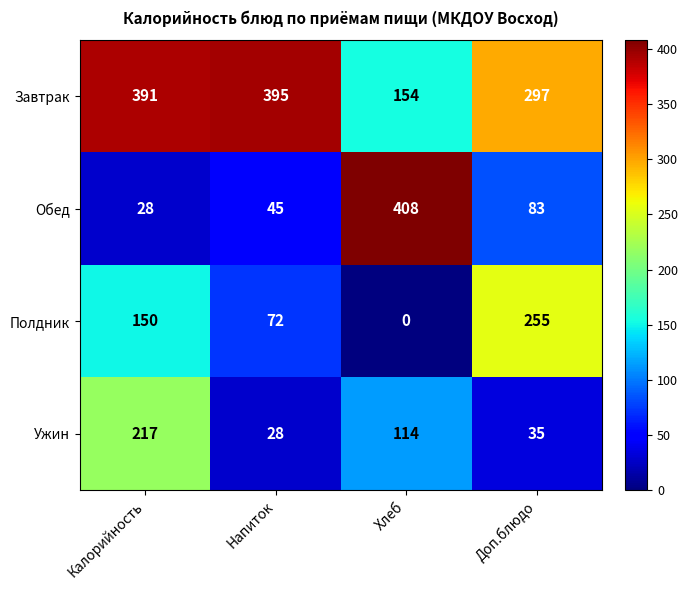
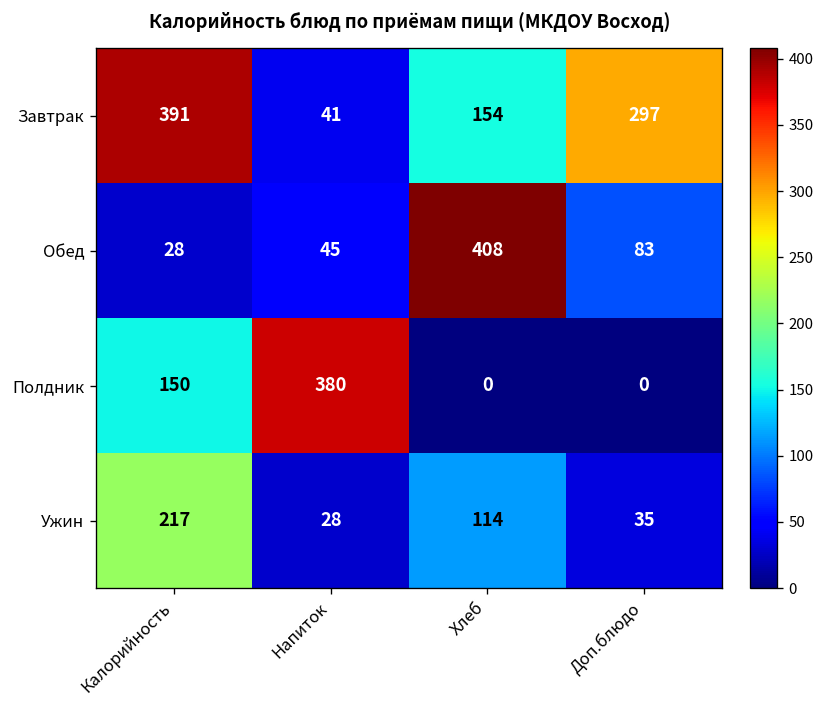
  {
    "Завтрак": {
      "Калорийность": 391,
-     "Напиток": 395,
+     "Напиток": 41,
      "Хлеб": 154,
      "Доп.блюдо": 297
    },
    "Обед": {
      "Калорийность": 28,
      "Напиток": 45,
      "Хлеб": 408,
      "Доп.блюдо": 83
    },
    "Полдник": {
      "Калорийность": 150,
-     "Напиток": 72,
+     "Напиток": 380,
      "Хлеб": 0,
-     "Доп.блюдо": 255
+     "Доп.блюдо": 0
    },
    "Ужин": {
      "Калорийность": 217,
      "Напиток": 28,
      "Хлеб": 114,
      "Доп.блюдо": 35
    }
  }
